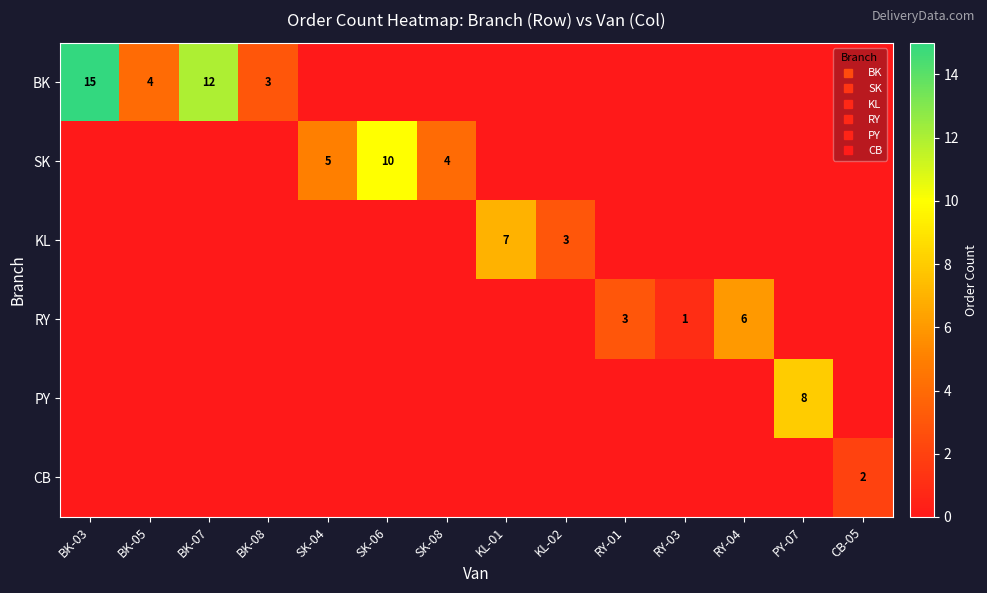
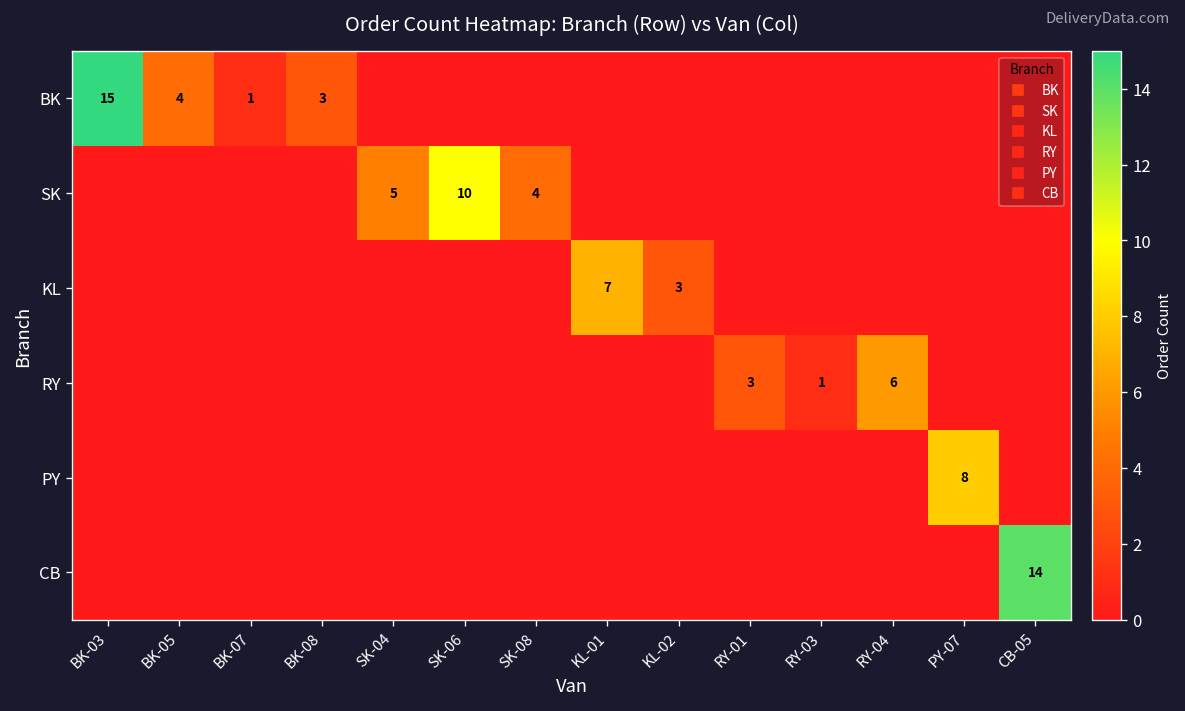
  {
    "BK": {
      "BK-03": 15,
      "BK-05": 4,
-     "BK-07": 12,
+     "BK-07": 1,
      "BK-08": 3
    },
    "SK": {
      "SK-04": 5,
      "SK-06": 10,
      "SK-08": 4
    },
    "KL": {
      "KL-01": 7,
      "KL-02": 3
    },
    "RY": {
      "RY-01": 3,
      "RY-03": 1,
      "RY-04": 6
    },
    "PY": {
      "PY-07": 8
    },
    "CB": {
-     "CB-05": 2
+     "CB-05": 14
    }
  }
